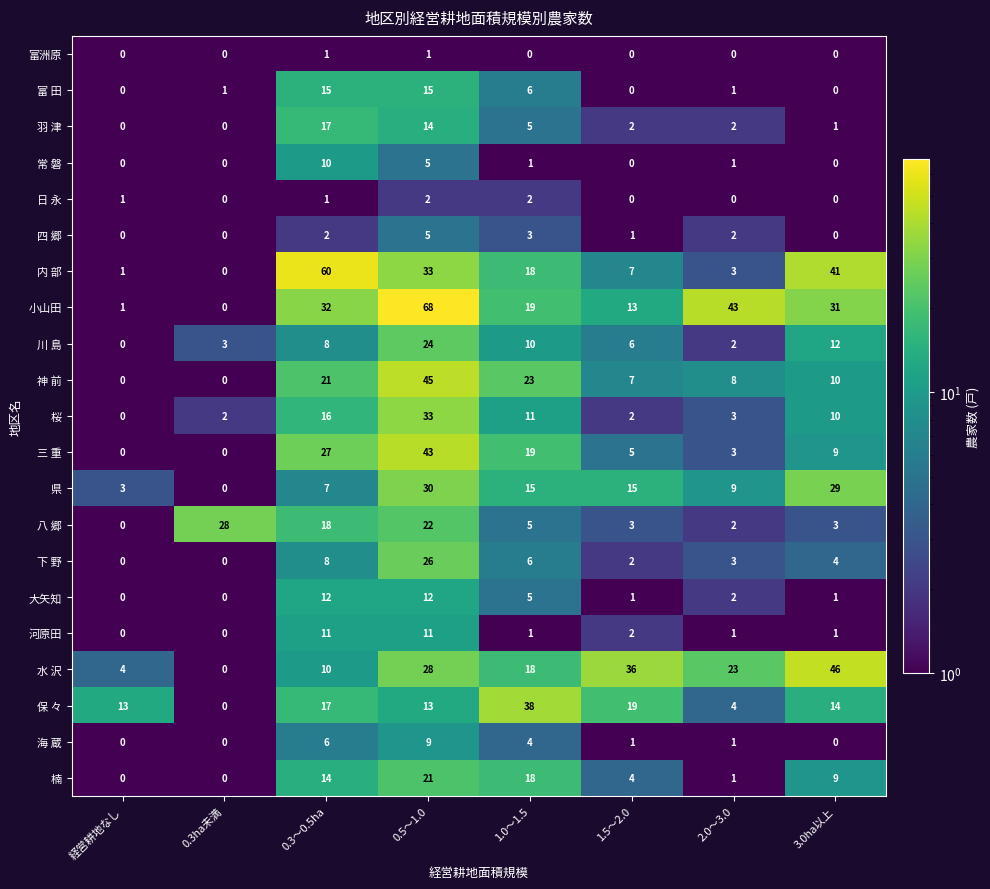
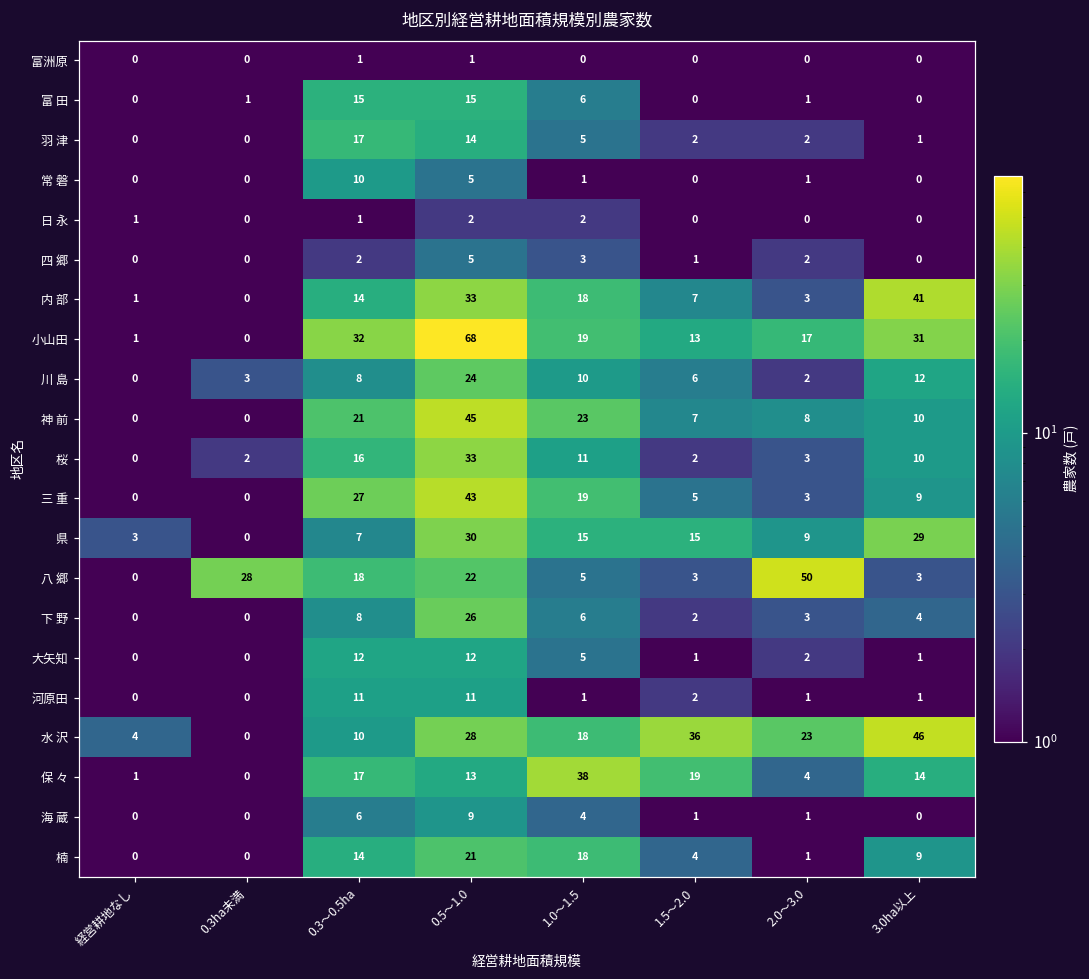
  {
    "富洲原": {
      "経営耕地なし": 0,
      "0.3ha未満": 0,
      "0.3～0.5ha": 1,
      "0.5～1.0": 1,
      "1.0～1.5": 0,
      "1.5～2.0": 0,
      "2.0～3.0": 0,
      "3.0ha以上": 0
    },
    "富 田": {
      "経営耕地なし": 0,
      "0.3ha未満": 1,
      "0.3～0.5ha": 15,
      "0.5～1.0": 15,
      "1.0～1.5": 6,
      "1.5～2.0": 0,
      "2.0～3.0": 1,
      "3.0ha以上": 0
    },
    "羽 津": {
      "経営耕地なし": 0,
      "0.3ha未満": 0,
      "0.3～0.5ha": 17,
      "0.5～1.0": 14,
      "1.0～1.5": 5,
      "1.5～2.0": 2,
      "2.0～3.0": 2,
      "3.0ha以上": 1
    },
    "常 磐": {
      "経営耕地なし": 0,
      "0.3ha未満": 0,
      "0.3～0.5ha": 10,
      "0.5～1.0": 5,
      "1.0～1.5": 1,
      "1.5～2.0": 0,
      "2.0～3.0": 1,
      "3.0ha以上": 0
    },
    "日 永": {
      "経営耕地なし": 1,
      "0.3ha未満": 0,
      "0.3～0.5ha": 1,
      "0.5～1.0": 2,
      "1.0～1.5": 2,
      "1.5～2.0": 0,
      "2.0～3.0": 0,
      "3.0ha以上": 0
    },
    "四 郷": {
      "経営耕地なし": 0,
      "0.3ha未満": 0,
      "0.3～0.5ha": 2,
      "0.5～1.0": 5,
      "1.0～1.5": 3,
      "1.5～2.0": 1,
      "2.0～3.0": 2,
      "3.0ha以上": 0
    },
    "内 部": {
      "経営耕地なし": 1,
      "0.3ha未満": 0,
-     "0.3～0.5ha": 60,
+     "0.3～0.5ha": 14,
      "0.5～1.0": 33,
      "1.0～1.5": 18,
      "1.5～2.0": 7,
      "2.0～3.0": 3,
      "3.0ha以上": 41
    },
    "小山田": {
      "経営耕地なし": 1,
      "0.3ha未満": 0,
      "0.3～0.5ha": 32,
      "0.5～1.0": 68,
      "1.0～1.5": 19,
      "1.5～2.0": 13,
-     "2.0～3.0": 43,
+     "2.0～3.0": 17,
      "3.0ha以上": 31
    },
    "川 島": {
      "経営耕地なし": 0,
      "0.3ha未満": 3,
      "0.3～0.5ha": 8,
      "0.5～1.0": 24,
      "1.0～1.5": 10,
      "1.5～2.0": 6,
      "2.0～3.0": 2,
      "3.0ha以上": 12
    },
    "神 前": {
      "経営耕地なし": 0,
      "0.3ha未満": 0,
      "0.3～0.5ha": 21,
      "0.5～1.0": 45,
      "1.0～1.5": 23,
      "1.5～2.0": 7,
      "2.0～3.0": 8,
      "3.0ha以上": 10
    },
    "桜": {
      "経営耕地なし": 0,
      "0.3ha未満": 2,
      "0.3～0.5ha": 16,
      "0.5～1.0": 33,
      "1.0～1.5": 11,
      "1.5～2.0": 2,
      "2.0～3.0": 3,
      "3.0ha以上": 10
    },
    "三 重": {
      "経営耕地なし": 0,
      "0.3ha未満": 0,
      "0.3～0.5ha": 27,
      "0.5～1.0": 43,
      "1.0～1.5": 19,
      "1.5～2.0": 5,
      "2.0～3.0": 3,
      "3.0ha以上": 9
    },
    "県": {
      "経営耕地なし": 3,
      "0.3ha未満": 0,
      "0.3～0.5ha": 7,
      "0.5～1.0": 30,
      "1.0～1.5": 15,
      "1.5～2.0": 15,
      "2.0～3.0": 9,
      "3.0ha以上": 29
    },
    "八 郷": {
      "経営耕地なし": 0,
      "0.3ha未満": 28,
      "0.3～0.5ha": 18,
      "0.5～1.0": 22,
      "1.0～1.5": 5,
      "1.5～2.0": 3,
-     "2.0～3.0": 2,
+     "2.0～3.0": 50,
      "3.0ha以上": 3
    },
    "下 野": {
      "経営耕地なし": 0,
      "0.3ha未満": 0,
      "0.3～0.5ha": 8,
      "0.5～1.0": 26,
      "1.0～1.5": 6,
      "1.5～2.0": 2,
      "2.0～3.0": 3,
      "3.0ha以上": 4
    },
    "大矢知": {
      "経営耕地なし": 0,
      "0.3ha未満": 0,
      "0.3～0.5ha": 12,
      "0.5～1.0": 12,
      "1.0～1.5": 5,
      "1.5～2.0": 1,
      "2.0～3.0": 2,
      "3.0ha以上": 1
    },
    "河原田": {
      "経営耕地なし": 0,
      "0.3ha未満": 0,
      "0.3～0.5ha": 11,
      "0.5～1.0": 11,
      "1.0～1.5": 1,
      "1.5～2.0": 2,
      "2.0～3.0": 1,
      "3.0ha以上": 1
    },
    "水 沢": {
      "経営耕地なし": 4,
      "0.3ha未満": 0,
      "0.3～0.5ha": 10,
      "0.5～1.0": 28,
      "1.0～1.5": 18,
      "1.5～2.0": 36,
      "2.0～3.0": 23,
      "3.0ha以上": 46
    },
    "保 々": {
-     "経営耕地なし": 13,
+     "経営耕地なし": 1,
      "0.3ha未満": 0,
      "0.3～0.5ha": 17,
      "0.5～1.0": 13,
      "1.0～1.5": 38,
      "1.5～2.0": 19,
      "2.0～3.0": 4,
      "3.0ha以上": 14
    },
    "海 蔵": {
      "経営耕地なし": 0,
      "0.3ha未満": 0,
      "0.3～0.5ha": 6,
      "0.5～1.0": 9,
      "1.0～1.5": 4,
      "1.5～2.0": 1,
      "2.0～3.0": 1,
      "3.0ha以上": 0
    },
    "楠": {
      "経営耕地なし": 0,
      "0.3ha未満": 0,
      "0.3～0.5ha": 14,
      "0.5～1.0": 21,
      "1.0～1.5": 18,
      "1.5～2.0": 4,
      "2.0～3.0": 1,
      "3.0ha以上": 9
    }
  }
